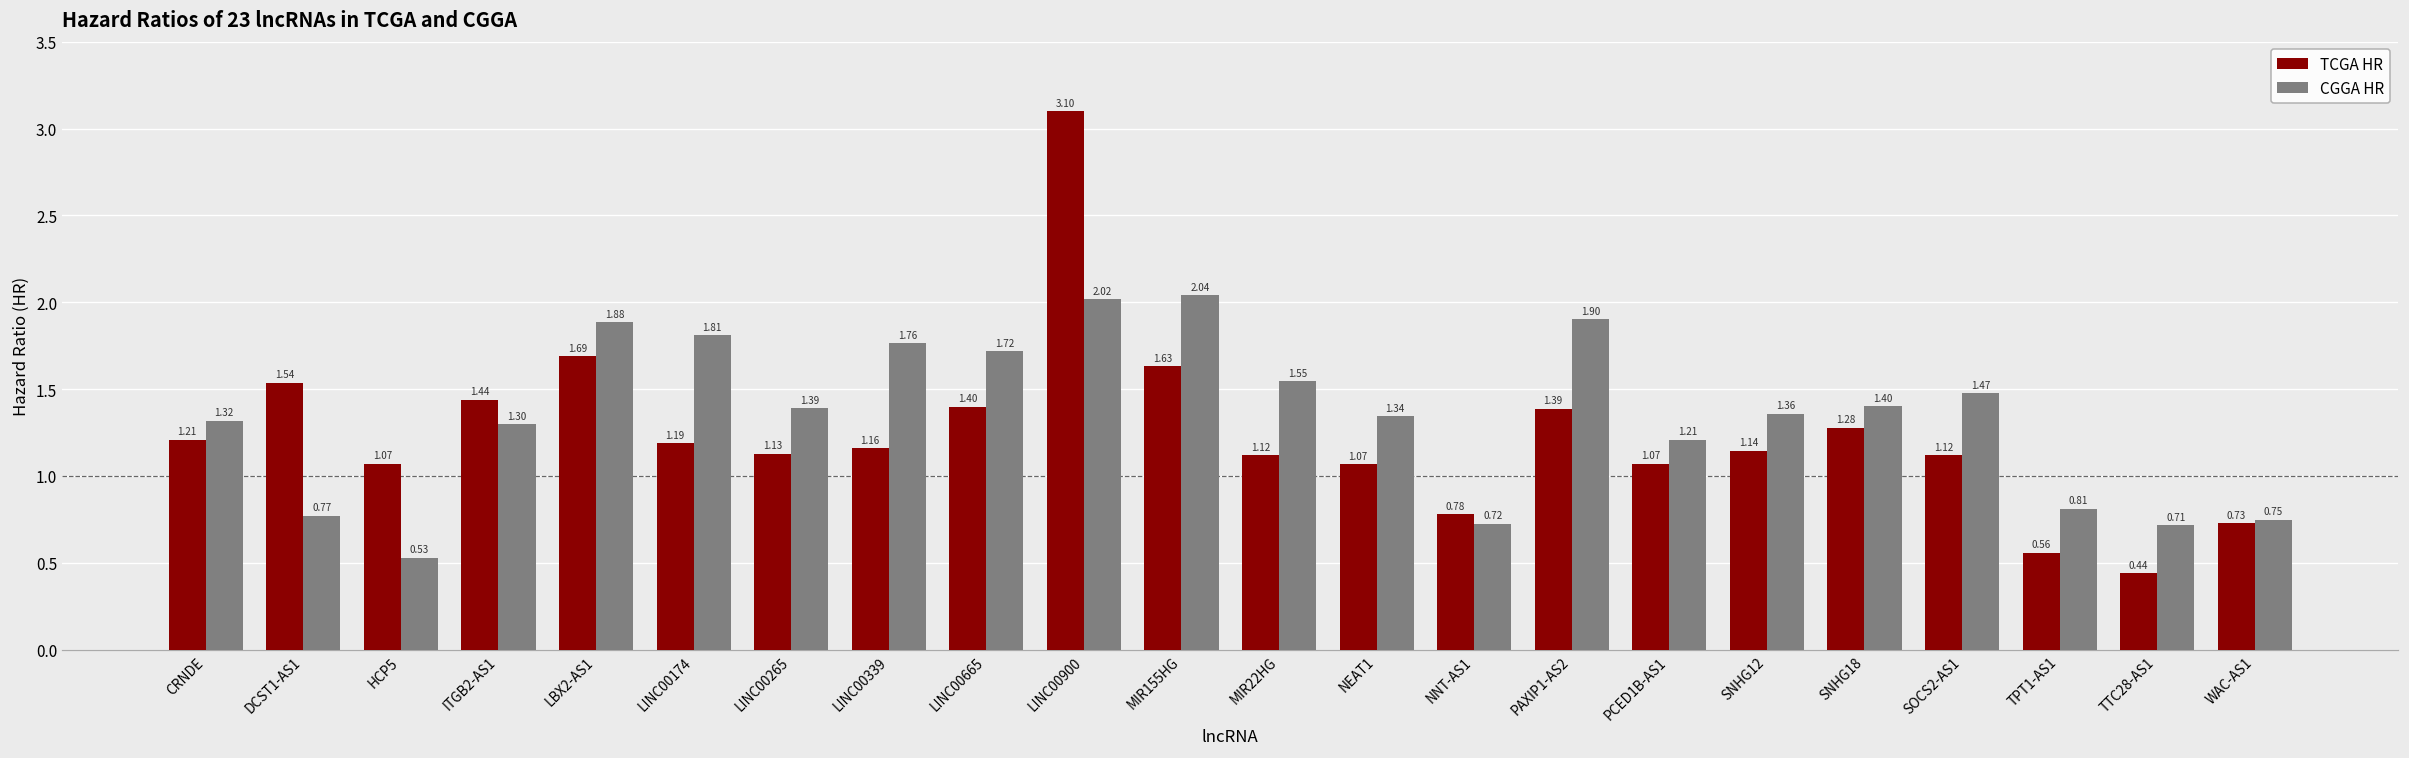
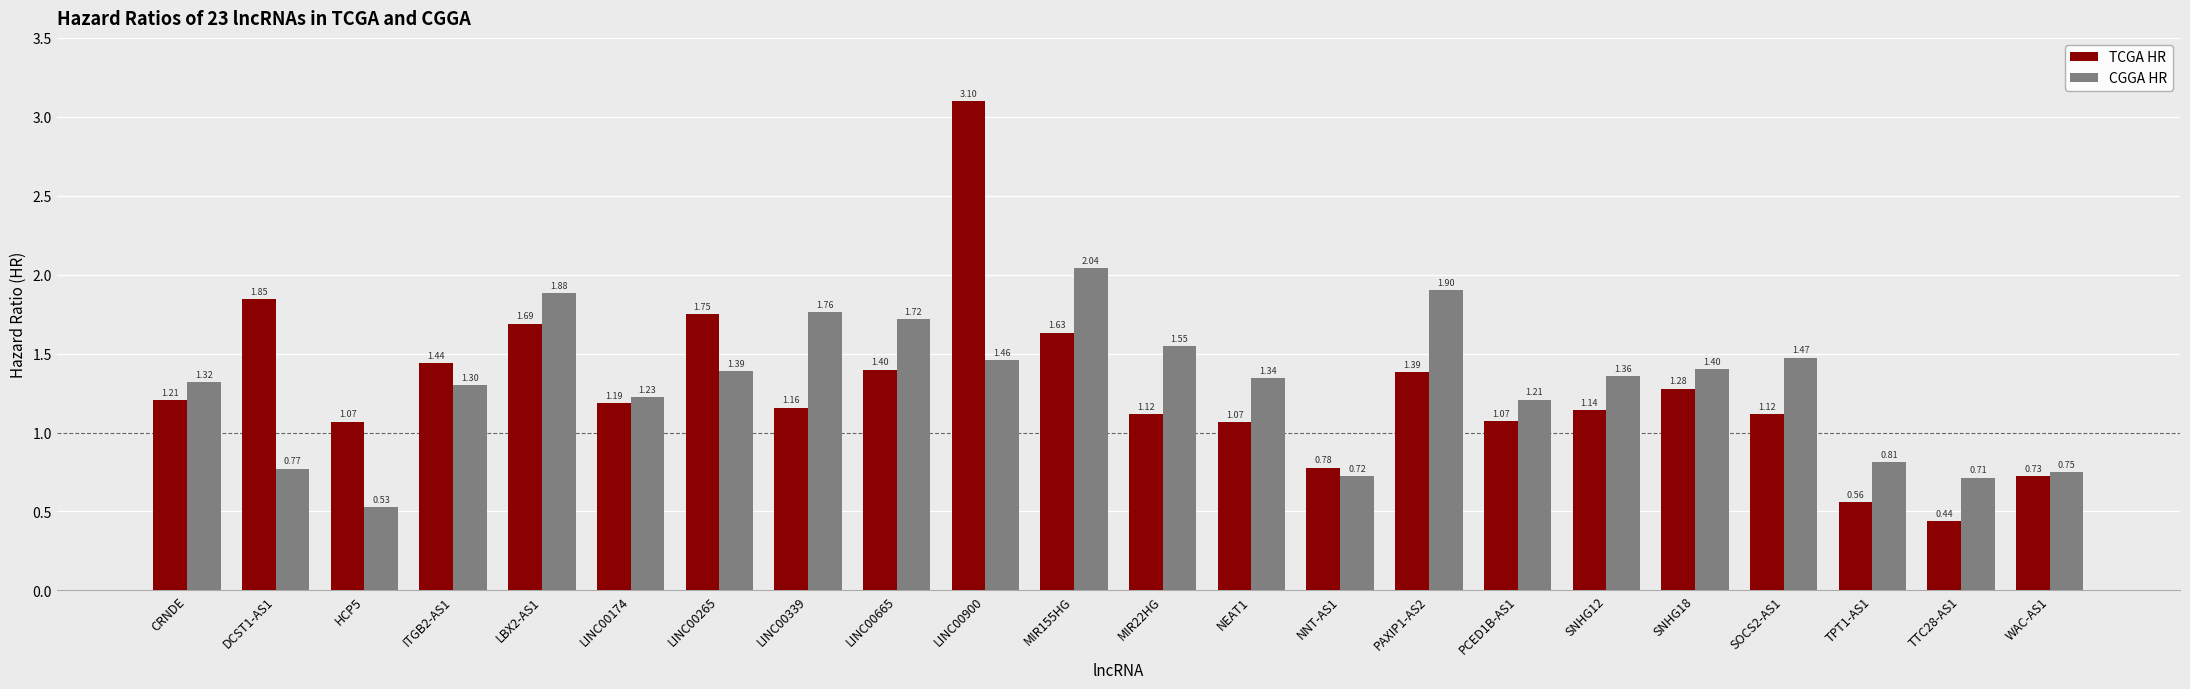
  {
    "TCGA HR": {
      "CRNDE": 1.21,
-     "DCST1-AS1": 1.54,
+     "DCST1-AS1": 1.85,
      "HCP5": 1.07,
      "ITGB2-AS1": 1.44,
      "LBX2-AS1": 1.69,
      "LINC00174": 1.19,
-     "LINC00265": 1.13,
+     "LINC00265": 1.75,
      "LINC00339": 1.16,
      "LINC00665": 1.40,
      "LINC00900": 3.10,
      "MIR155HG": 1.63,
      "MIR22HG": 1.12,
      "NEAT1": 1.07,
      "NNT-AS1": 0.78,
      "PAXIP1-AS2": 1.39,
      "PCED1B-AS1": 1.07,
      "SNHG12": 1.14,
      "SNHG18": 1.28,
      "SOCS2-AS1": 1.12,
      "TPT1-AS1": 0.56,
      "TTC28-AS1": 0.44,
      "WAC-AS1": 0.73
    },
    "CGGA HR": {
      "CRNDE": 1.32,
      "DCST1-AS1": 0.77,
      "HCP5": 0.53,
      "ITGB2-AS1": 1.30,
      "LBX2-AS1": 1.88,
-     "LINC00174": 1.81,
+     "LINC00174": 1.23,
      "LINC00265": 1.39,
      "LINC00339": 1.76,
      "LINC00665": 1.72,
-     "LINC00900": 2.02,
+     "LINC00900": 1.46,
      "MIR155HG": 2.04,
      "MIR22HG": 1.55,
      "NEAT1": 1.34,
      "NNT-AS1": 0.72,
      "PAXIP1-AS2": 1.90,
      "PCED1B-AS1": 1.21,
      "SNHG12": 1.36,
      "SNHG18": 1.40,
      "SOCS2-AS1": 1.47,
      "TPT1-AS1": 0.81,
      "TTC28-AS1": 0.71,
      "WAC-AS1": 0.75
    }
  }
